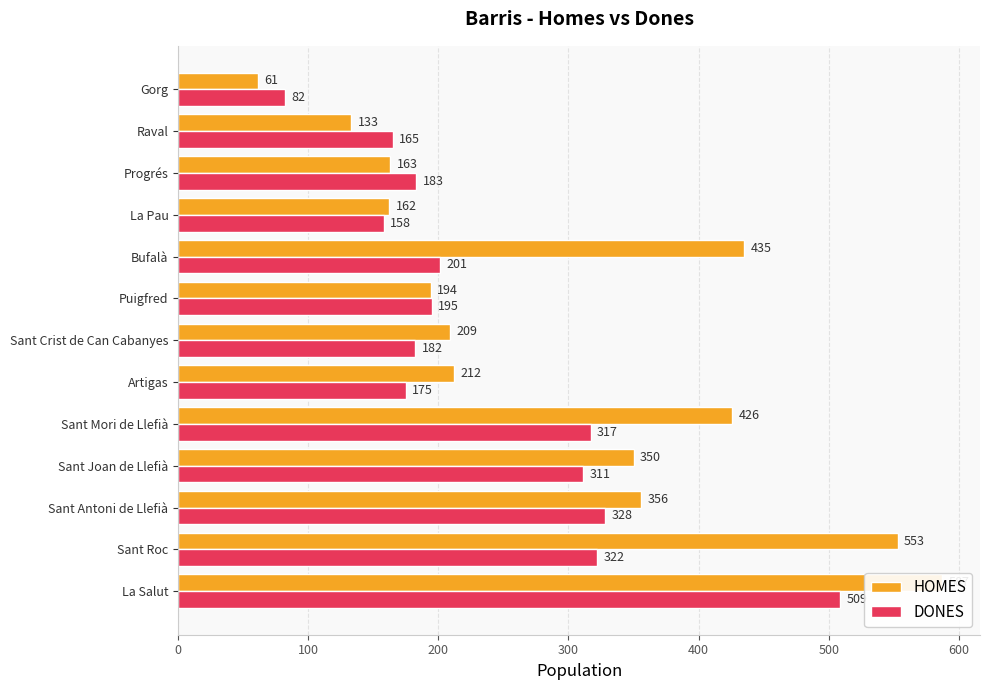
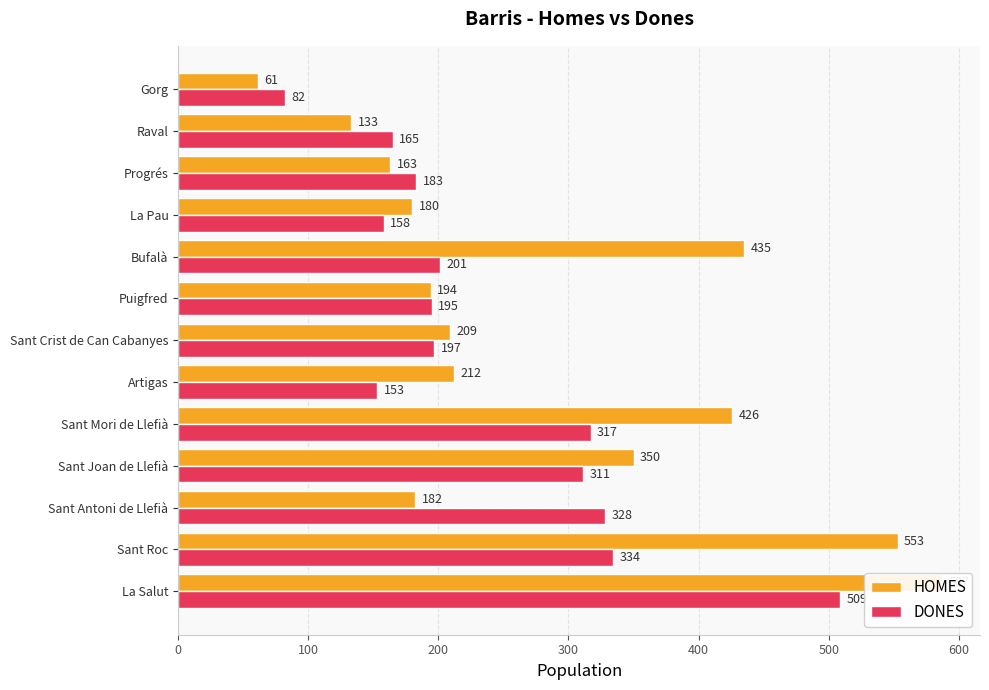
  {
    "HOMES": {
      "Gorg": 61,
      "Raval": 133,
      "Progrés": 163,
-     "La Pau": 162,
+     "La Pau": 180,
      "Bufalà": 435,
      "Puigfred": 194,
      "Sant Crist de Can Cabanyes": 209,
      "Artigas": 212,
      "Sant Mori de Llefià": 426,
      "Sant Joan de Llefià": 350,
-     "Sant Antoni de Llefià": 356,
+     "Sant Antoni de Llefià": 182,
      "Sant Roc": 553
    },
    "DONES": {
      "Gorg": 82,
      "Raval": 165,
      "Progrés": 183,
      "La Pau": 158,
      "Bufalà": 201,
      "Puigfred": 195,
-     "Sant Crist de Can Cabanyes": 182,
-     "Artigas": 175,
+     "Sant Crist de Can Cabanyes": 197,
+     "Artigas": 153,
      "Sant Mori de Llefià": 317,
      "Sant Joan de Llefià": 311,
      "Sant Antoni de Llefià": 328,
-     "Sant Roc": 322
+     "Sant Roc": 334
    }
  }
